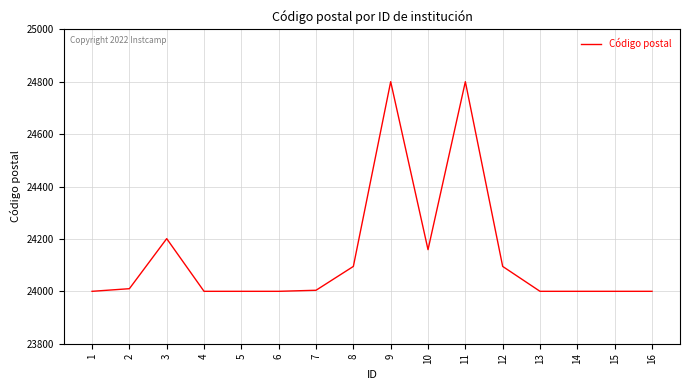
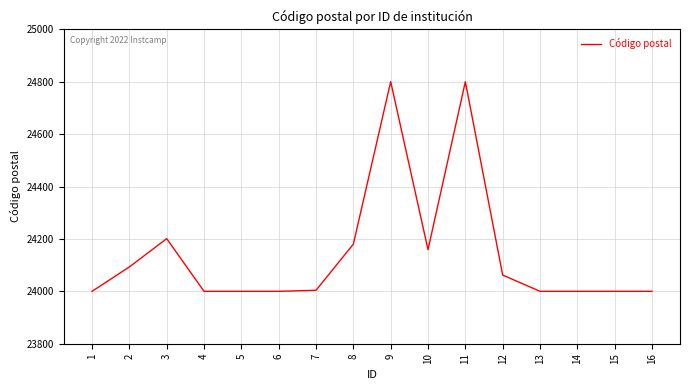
  {
    "1": 24000,
-   "2": 24010,
+   "2": 24090,
    "3": 24200,
    "4": 24000,
    "5": 24000,
    "6": 24000,
    "7": 24000,
-   "8": 24100,
+   "8": 24180,
    "9": 24800,
    "10": 24160,
    "11": 24800,
-   "12": 24100,
+   "12": 24060,
    "13": 24000,
    "14": 24000,
    "15": 24000,
    "16": 24000
  }
